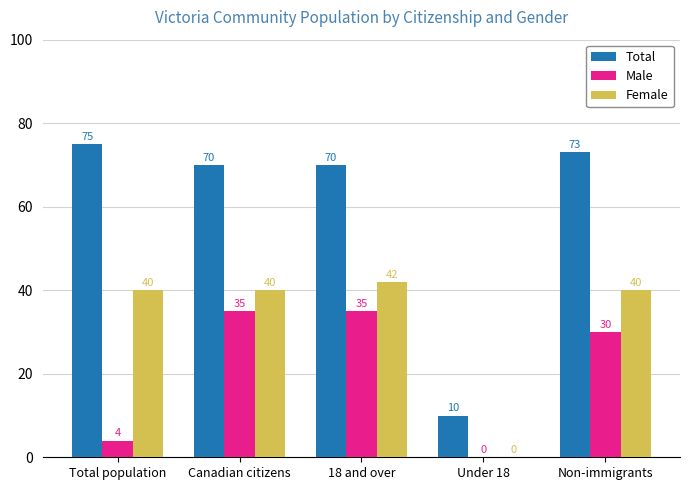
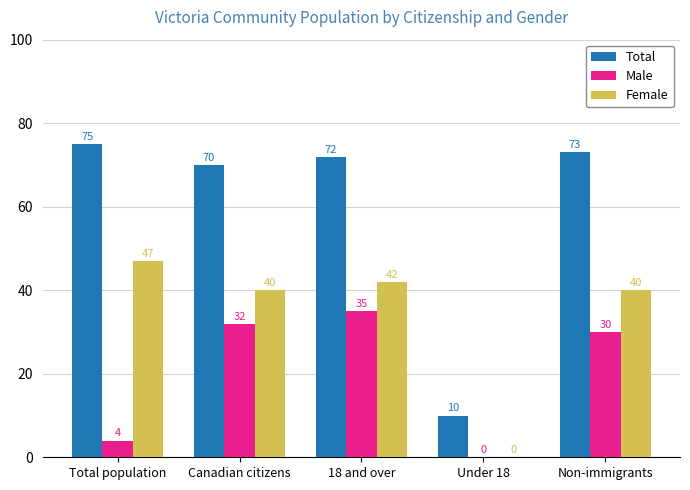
  {
    "Total": {
      "Total population": 75,
      "Canadian citizens": 70,
-     "18 and over": 70,
+     "18 and over": 72,
      "Under 18": 10,
      "Non-immigrants": 73
    },
    "Male": {
      "Total population": 4,
-     "Canadian citizens": 35,
+     "Canadian citizens": 32,
      "18 and over": 35,
      "Under 18": 0,
      "Non-immigrants": 30
    },
    "Female": {
-     "Total population": 40,
+     "Total population": 47,
      "Canadian citizens": 40,
      "18 and over": 42,
      "Under 18": 0,
      "Non-immigrants": 40
    }
  }
